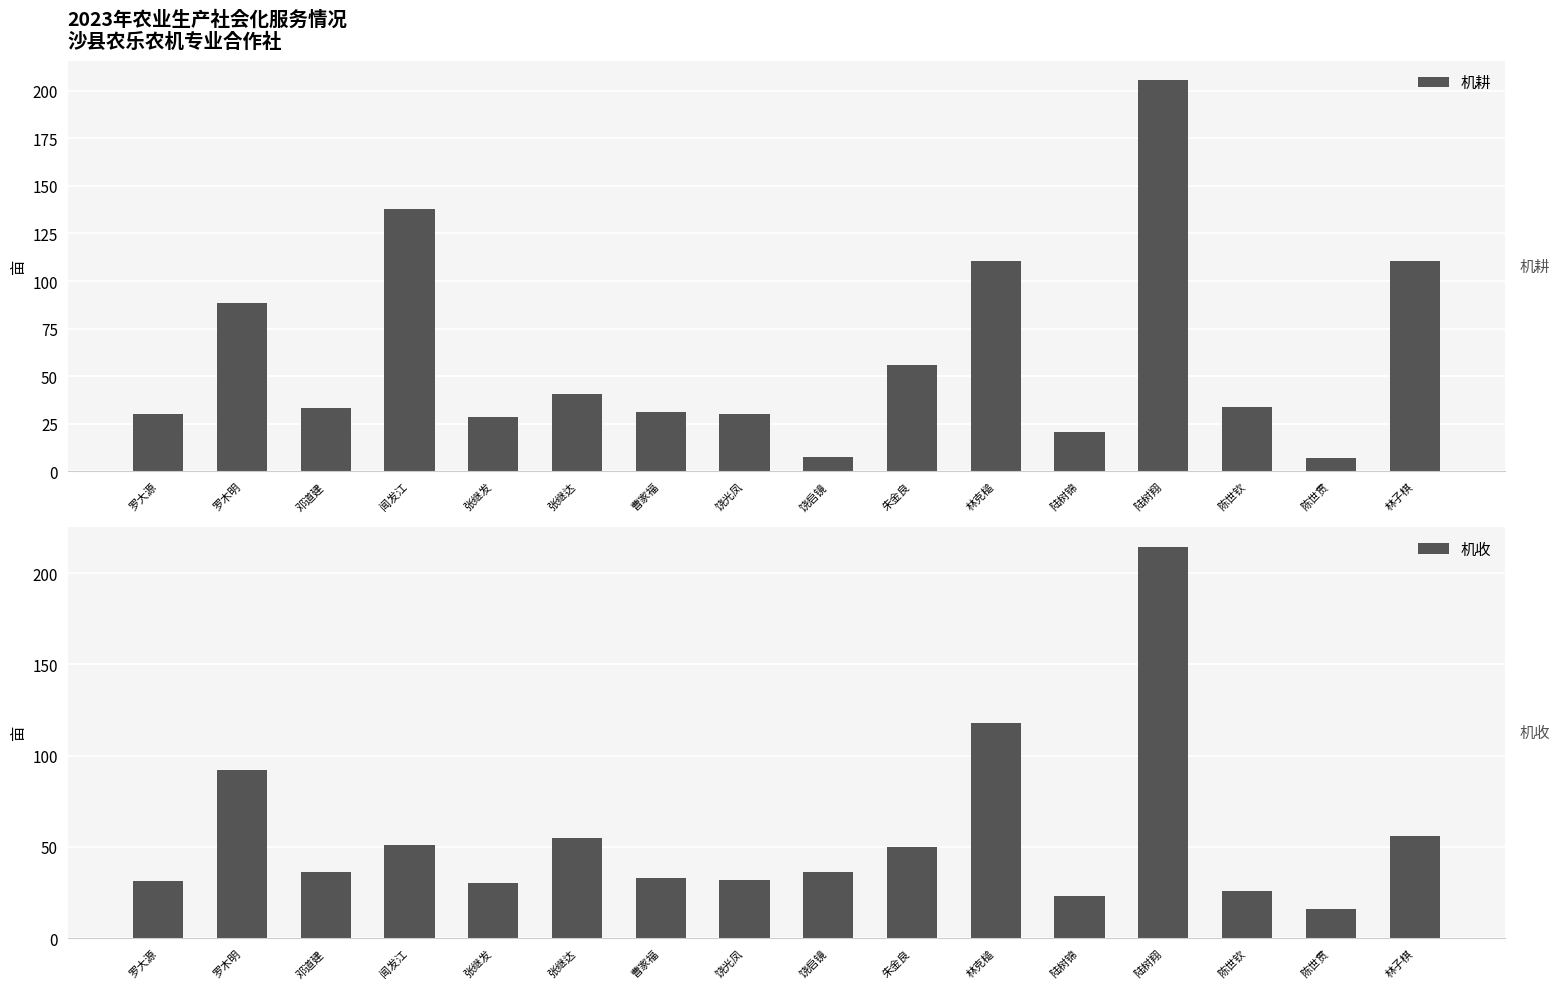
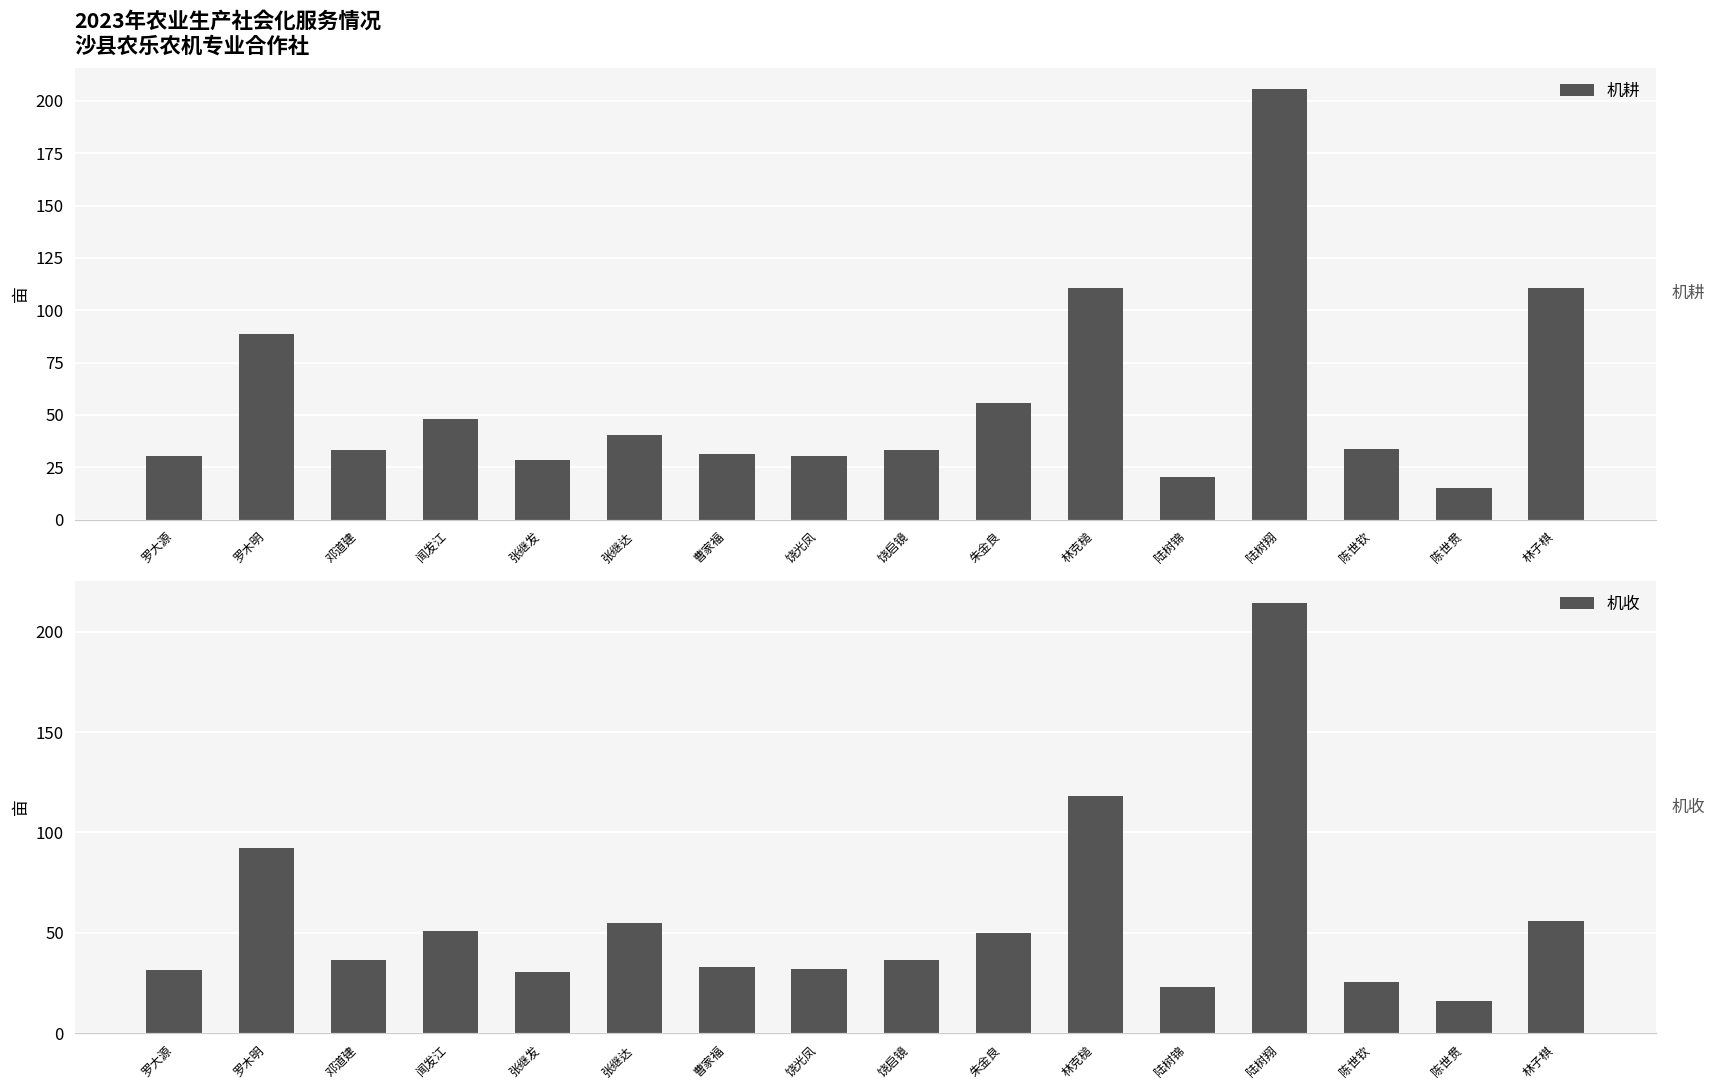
  {
    "2023年农业生产社会化服务情况 沙县农乐农机专业合作社": {
      "罗大源": 30,
      "罗木明": 89,
      "邓道建": 34,
-     "闻发江": 138,
+     "闻发江": 48,
      "张继发": 29,
      "张继达": 41,
      "曹家福": 31,
      "饶光凤": 30,
-     "饶启镜": 8,
+     "饶启镜": 33,
      "朱金良": 56,
      "林克槌": 111,
      "陆树锦": 21,
      "陆树翔": 206,
      "陈世钦": 34,
-     "陈世贯": 7,
+     "陈世贯": 15,
      "林子棋": 111
    }
  }
